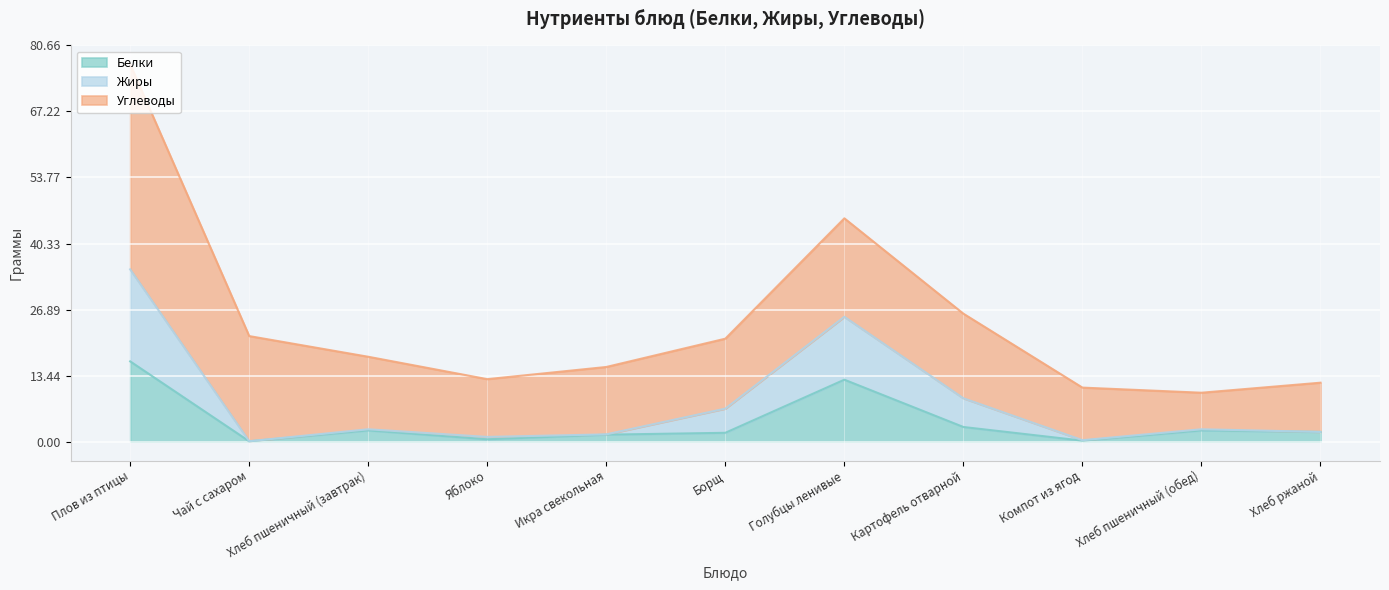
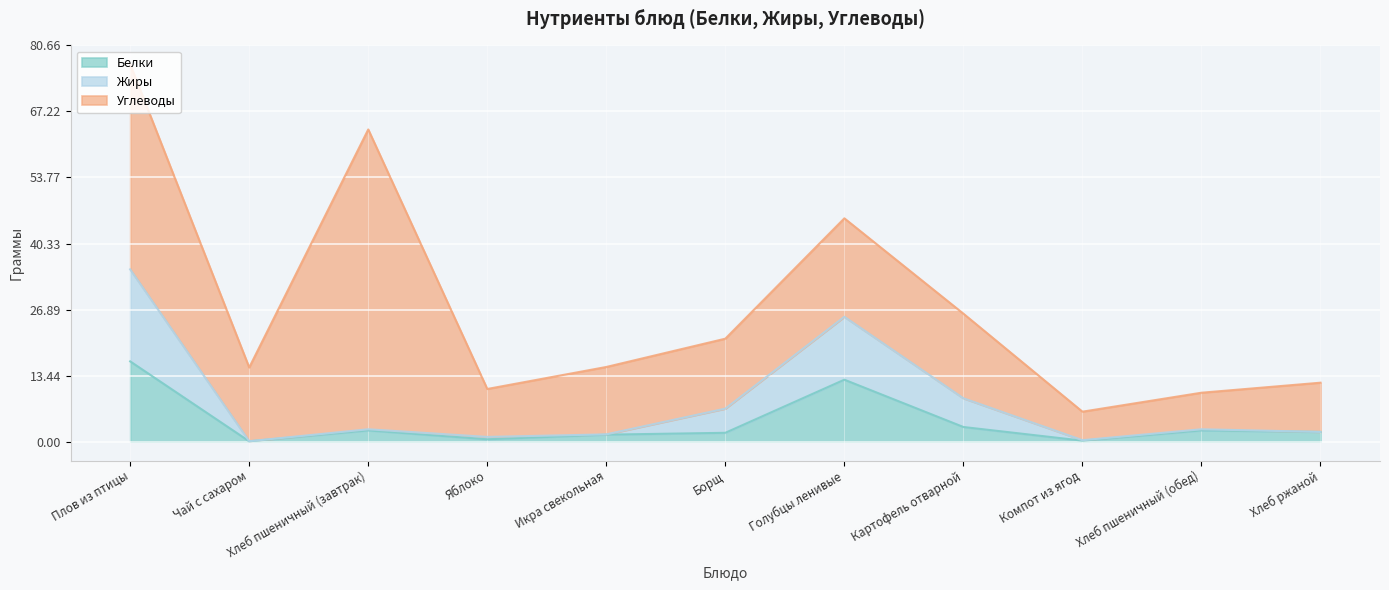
  {
    "Углеводы": {
-     "Чай с сахаром": 21,
-     "Хлеб пшеничный (завтрак)": 15,
-     "Яблоко": 12,
+     "Чай с сахаром": 15,
+     "Хлеб пшеничный (завтрак)": 61,
+     "Яблоко": 10,
      "Икра свекольная": 14,
      "Борщ": 14,
      "Голубцы ленивые": 20,
      "Картофель отварной": 17,
-     "Компот из ягод": 11,
+     "Компот из ягод": 6,
      "Хлеб пшеничный (обед)": 7,
      "Хлеб ржаной": 10
    }
  }
